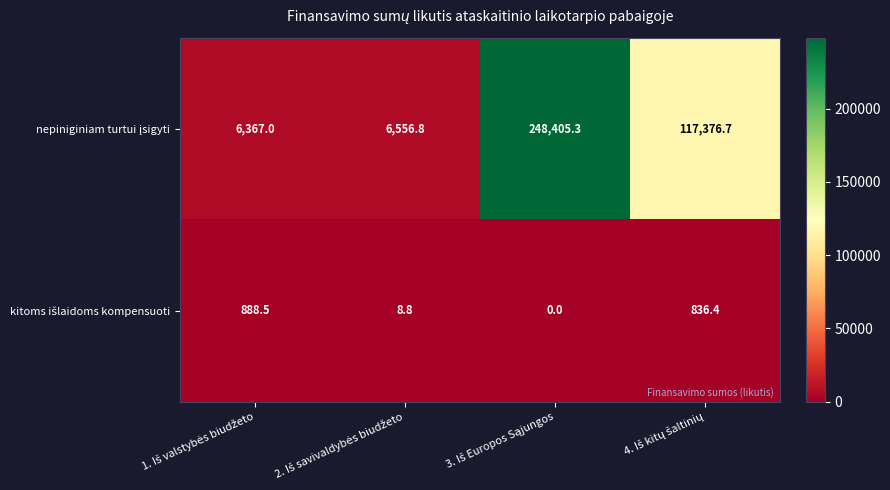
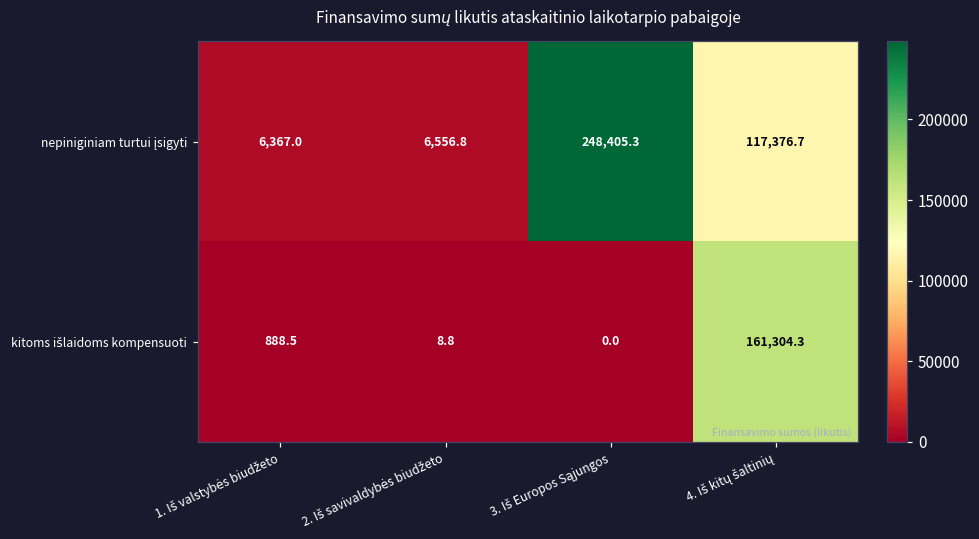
  {
    "nepiniginiam turtui įsigyti": {
      "1. Iš valstybės biudžeto": "6,367.0",
      "2. Iš savivaldybės biudžeto": "6,556.8",
      "3. Iš Europos Sąjungos": "248,405.3",
      "4. Iš kitų šaltinių": "117,376.7"
    },
    "kitoms išlaidoms kompensuoti": {
      "1. Iš valstybės biudžeto": "888.5",
      "2. Iš savivaldybės biudžeto": "8.8",
      "3. Iš Europos Sąjungos": "0.0",
-     "4. Iš kitų šaltinių": "836.4"
+     "4. Iš kitų šaltinių": "161,304.3"
    }
  }
